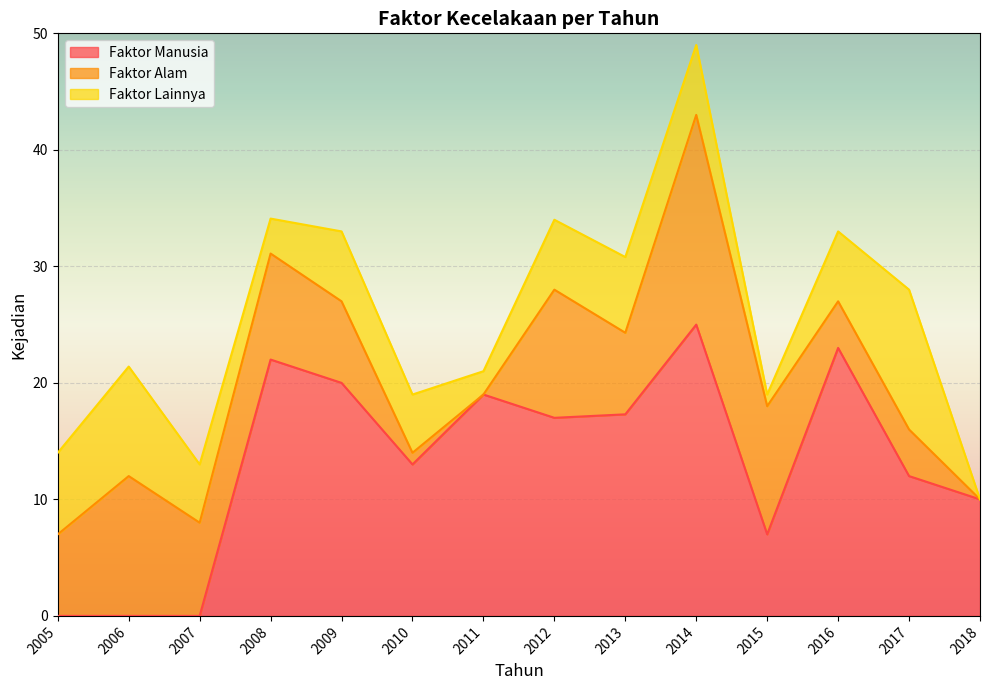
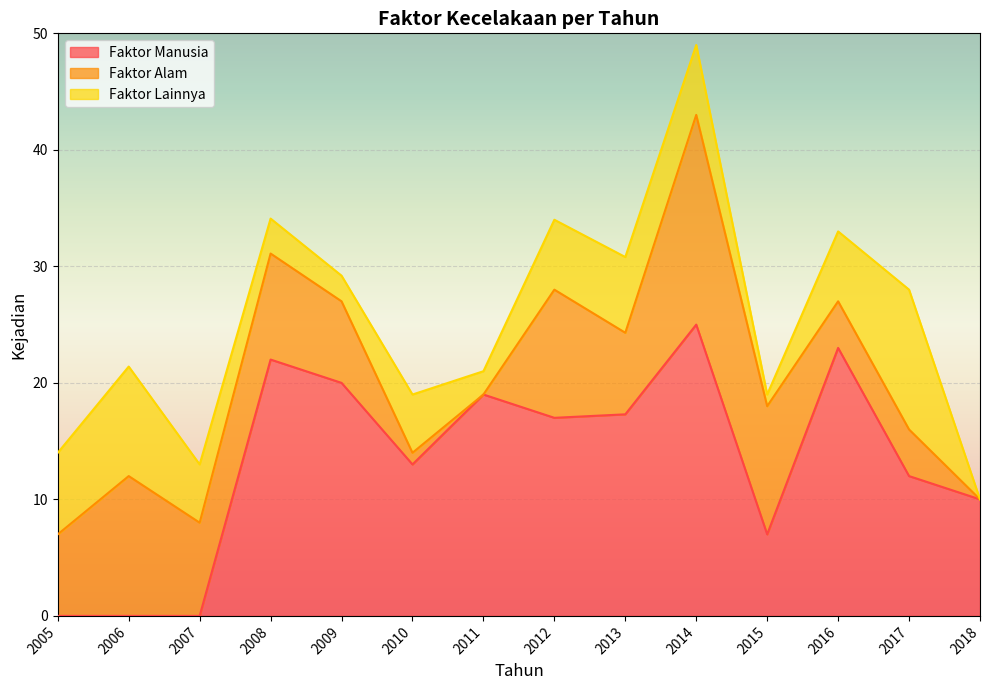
  {
    "Faktor Manusia": {
      "2005": 0.0,
      "2006": 0.0,
      "2007": 0.0,
      "2008": 22.0,
      "2009": 20.0,
      "2010": 13.0,
      "2012": 17.0,
      "2013": 17.3,
      "2014": 25.0,
      "2015": 7.0,
      "2016": 23.0,
      "2017": 12.0
    },
    "Faktor Alam": {
      "2005": 7.0,
      "2006": 12.0,
      "2007": 8.0,
      "2008": 9.1,
      "2009": 7.0,
      "2010": 1.0,
      "2012": 11.0,
      "2013": 7.0,
      "2014": 18.0,
      "2015": 11.0,
      "2016": 4.0,
      "2017": 4.0
    },
    "Faktor Lainnya": {
      "2005": 7.0,
      "2006": 9.4,
      "2007": 5.0,
      "2008": 3.0,
-     "2009": 6.0,
+     "2009": 2.2,
      "2010": 5.0,
      "2011": 2.0,
      "2012": 6.0,
      "2013": 6.5,
      "2014": 6.0,
      "2015": 1.0,
      "2016": 6.0,
      "2017": 12.0
    }
  }
